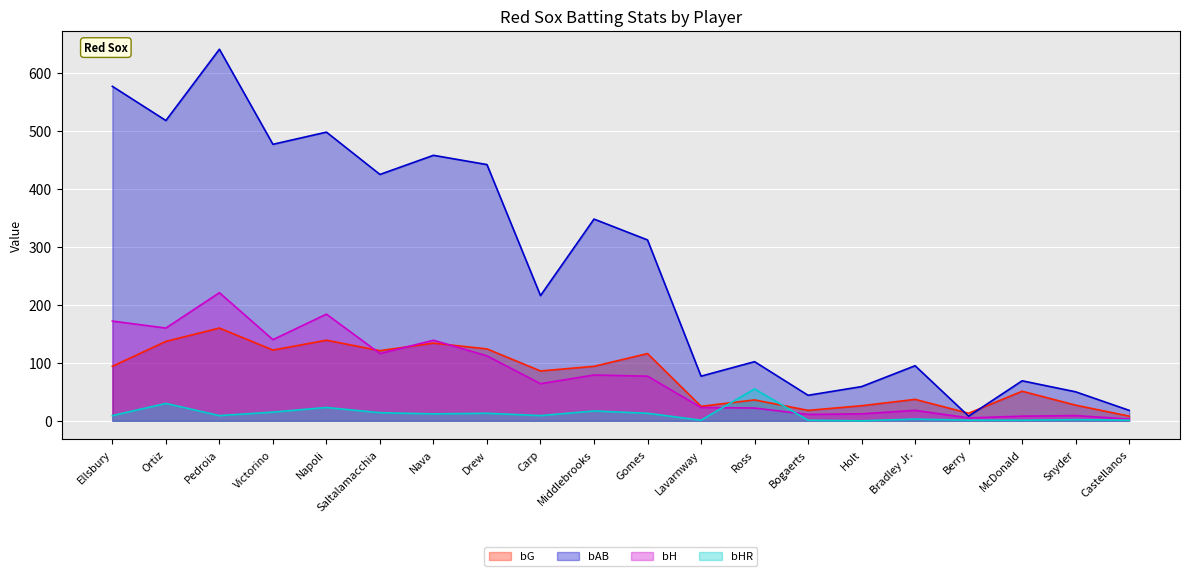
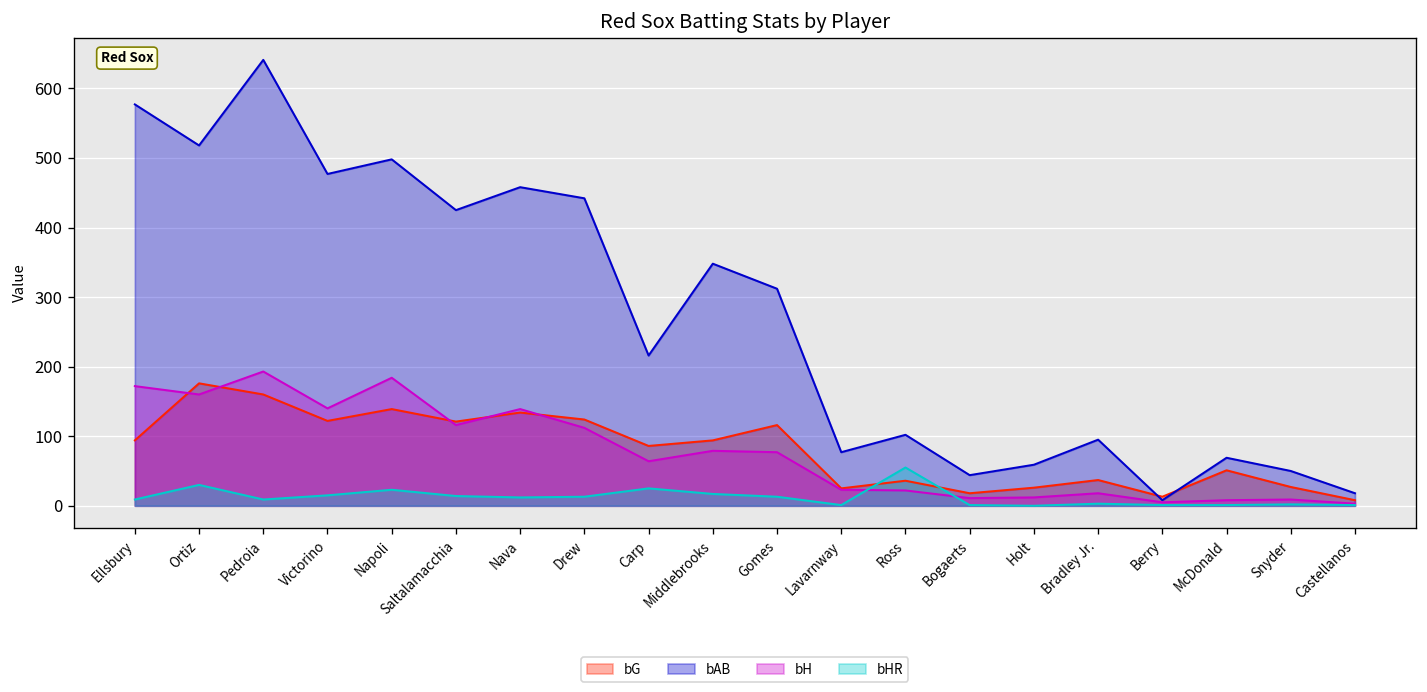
  {
    "bG": {
      "Ellsbury": 90,
-     "Ortiz": 140,
+     "Ortiz": 180,
      "Pedroia": 160,
      "Victorino": 120,
      "Napoli": 140,
      "Saltalamacchia": 120,
      "Nava": 130,
      "Drew": 120,
      "Carp": 90,
      "Middlebrooks": 90,
      "Gomes": 120,
      "Ross": 40,
      "Bogaerts": 20,
      "Holt": 30,
      "Bradley Jr.": 40,
      "Berry": 10,
      "McDonald": 50,
      "Snyder": 30,
      "Castellanos": 10
    },
    "bAB": {
      "Ellsbury": 580,
      "Ortiz": 520,
      "Pedroia": 640,
      "Victorino": 480,
      "Napoli": 500,
      "Saltalamacchia": 430,
      "Nava": 460,
      "Drew": 440,
      "Carp": 220,
      "Middlebrooks": 350,
      "Gomes": 310,
      "Lavarnway": 80,
      "Ross": 100,
      "Bogaerts": 40,
      "Holt": 60,
      "Bradley Jr.": 100,
      "McDonald": 70,
      "Snyder": 50,
      "Castellanos": 20
    },
    "bH": {
      "Ellsbury": 170,
      "Ortiz": 160,
-     "Pedroia": 220,
+     "Pedroia": 190,
      "Victorino": 140,
      "Napoli": 180,
      "Saltalamacchia": 120,
      "Nava": 140,
      "Drew": 110,
      "Carp": 60,
      "Middlebrooks": 80,
      "Gomes": 80,
      "Ross": 20,
      "Bogaerts": 10,
      "Holt": 10,
      "Bradley Jr.": 20,
      "McDonald": 10,
      "Snyder": 10
    },
    "bHR": {
      "Ellsbury": 10,
      "Ortiz": 30,
      "Pedroia": 10,
      "Victorino": 20,
      "Napoli": 20,
      "Saltalamacchia": 10,
      "Nava": 10,
      "Drew": 10,
-     "Carp": 10,
+     "Carp": 30,
      "Middlebrooks": 20,
      "Gomes": 10,
      "Lavarnway": 0,
      "Ross": 60,
      "Bogaerts": 0,
      "Holt": 0,
      "Bradley Jr.": 0,
      "McDonald": 0,
      "Snyder": 0
    }
  }
